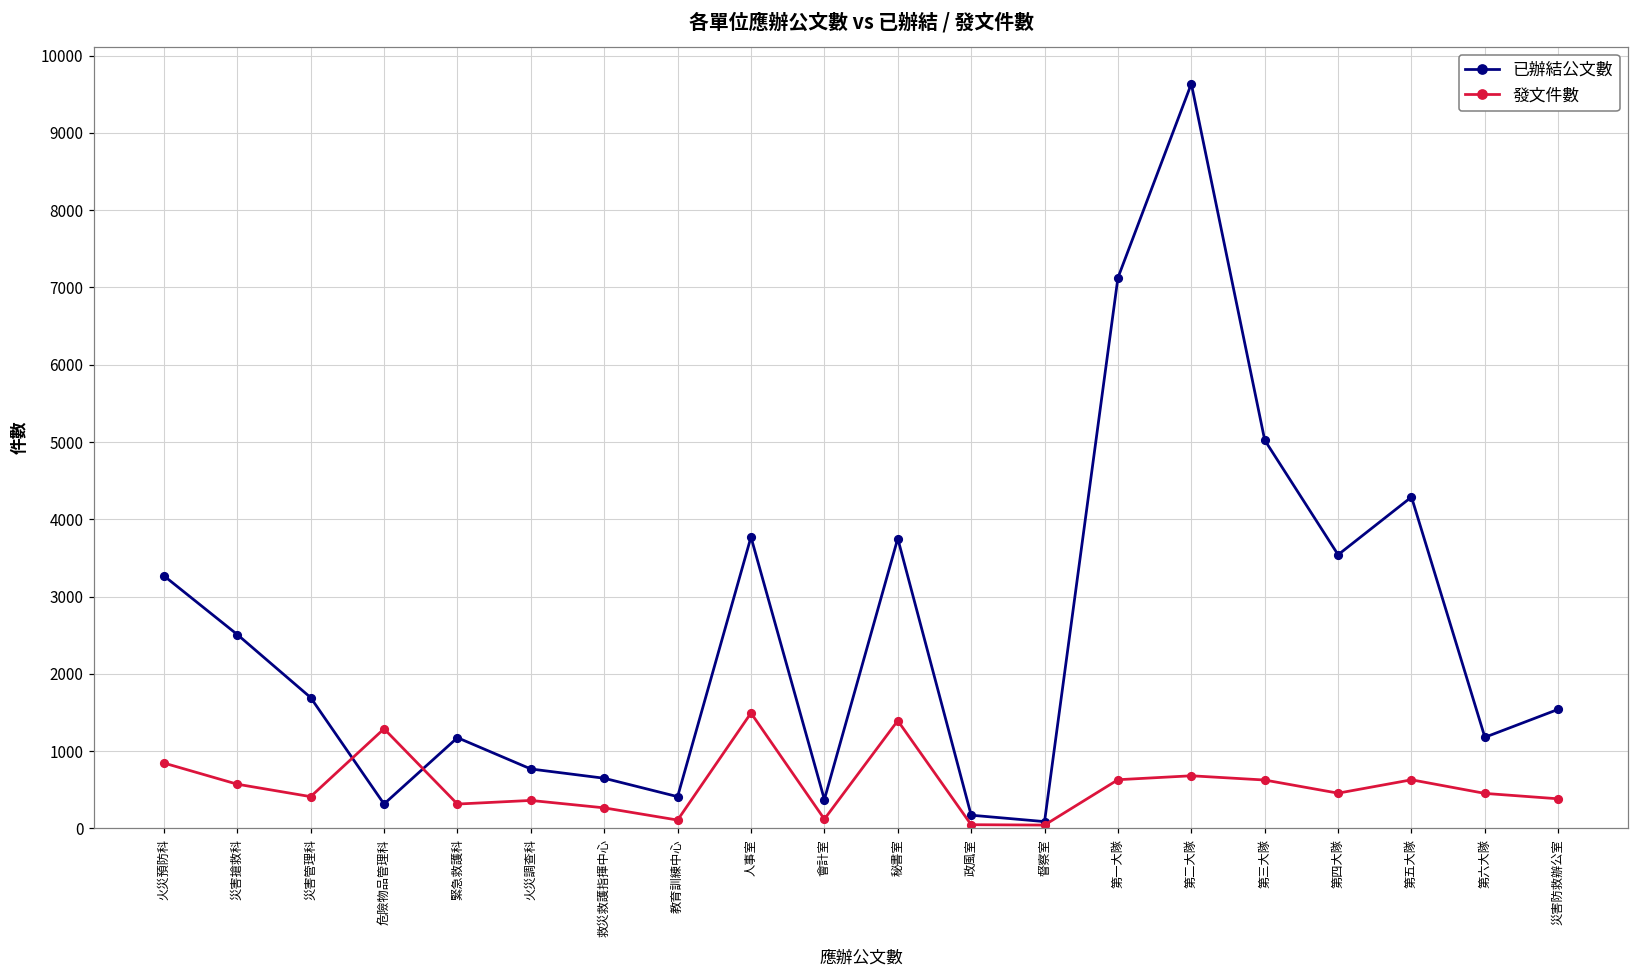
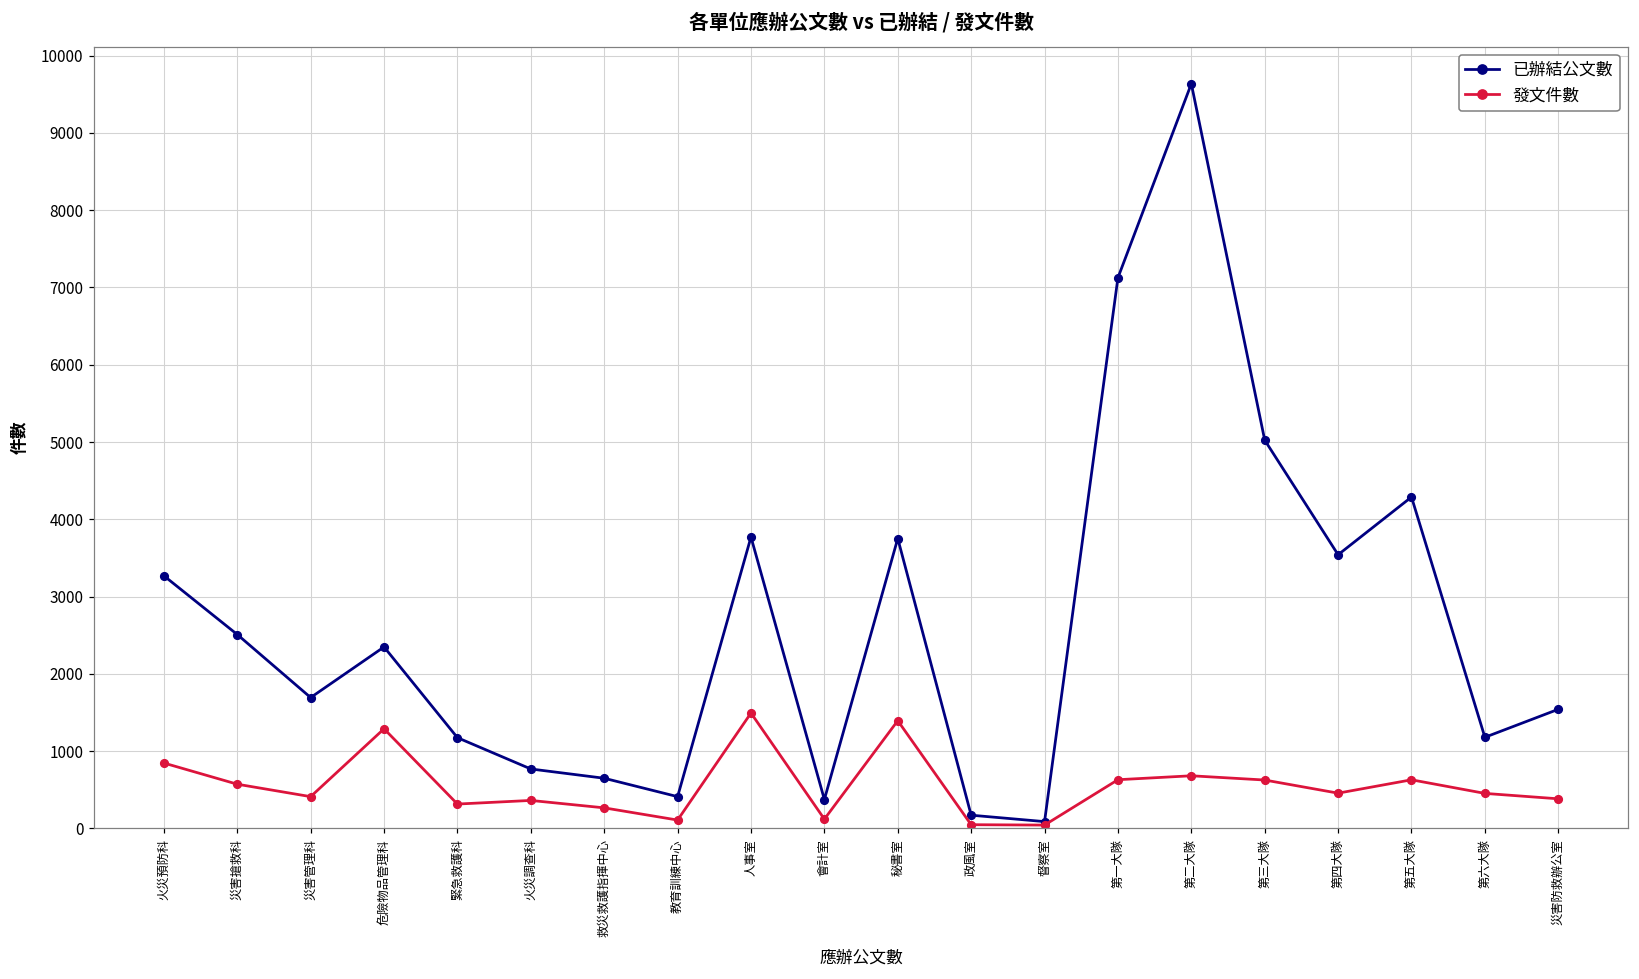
  {
    "已辦結公文數": {
      "火災預防科": 3300,
      "災害搶救科": 2500,
      "災害管理科": 1700,
-     "危險物品管理科": 300,
+     "危險物品管理科": 2300,
      "緊急救護科": 1200,
      "火災調查科": 800,
      "救災救護指揮中心": 700,
      "教育訓練中心": 400,
      "人事室": 3800,
      "會計室": 400,
      "秘書室": 3800,
      "政風室": 200,
      "督察室": 100,
      "第一大隊": 7100,
      "第二大隊": 9600,
      "第三大隊": 5000,
      "第四大隊": 3500,
      "第五大隊": 4300,
      "第六大隊": 1200,
      "災害防救辦公室": 1500
    },
    "發文件數": {
      "火災預防科": 800,
      "災害搶救科": 600,
      "災害管理科": 400,
      "危險物品管理科": 1300,
      "緊急救護科": 300,
      "火災調查科": 400,
      "救災救護指揮中心": 300,
      "教育訓練中心": 100,
      "人事室": 1500,
      "會計室": 100,
      "秘書室": 1400,
      "政風室": 0,
      "督察室": 0,
      "第一大隊": 600,
      "第二大隊": 700,
      "第三大隊": 600,
      "第四大隊": 500,
      "第五大隊": 600,
      "第六大隊": 500,
      "災害防救辦公室": 400
    }
  }
